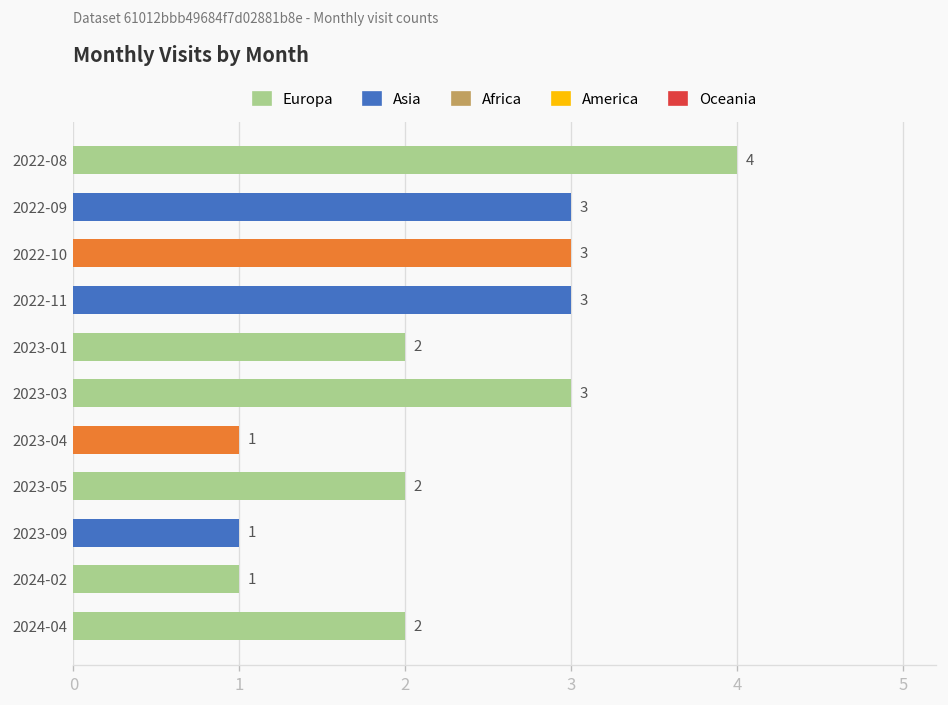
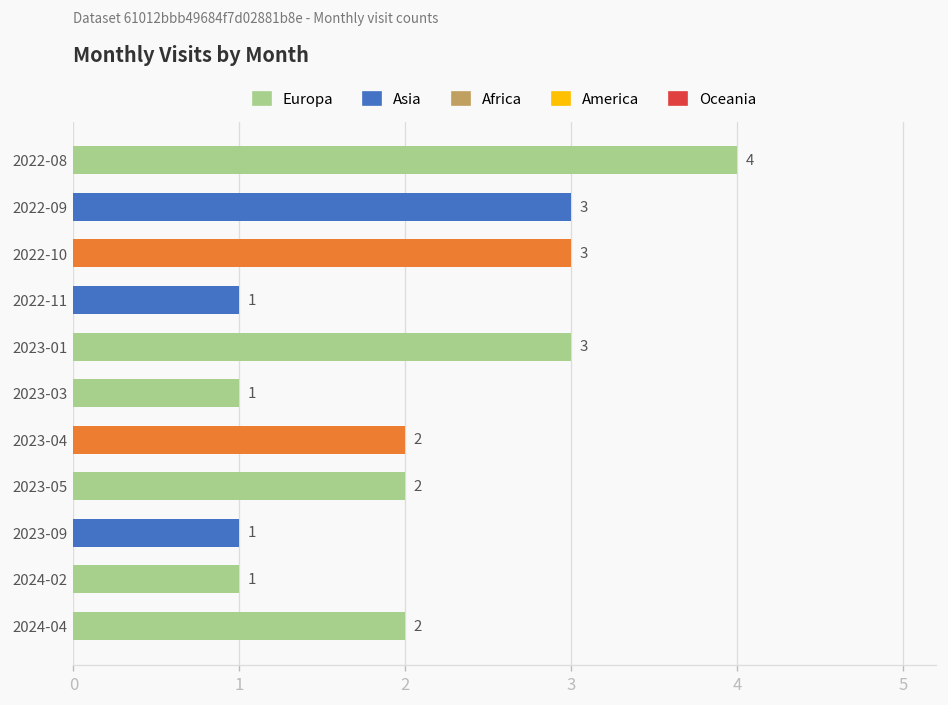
  {
    "2022-08": 4,
    "2022-09": 3,
    "2022-10": 3,
-   "2022-11": 3,
-   "2023-01": 2,
-   "2023-03": 3,
-   "2023-04": 1,
+   "2022-11": 1,
+   "2023-01": 3,
+   "2023-03": 1,
+   "2023-04": 2,
    "2023-05": 2,
    "2023-09": 1,
    "2024-02": 1,
    "2024-04": 2
  }
